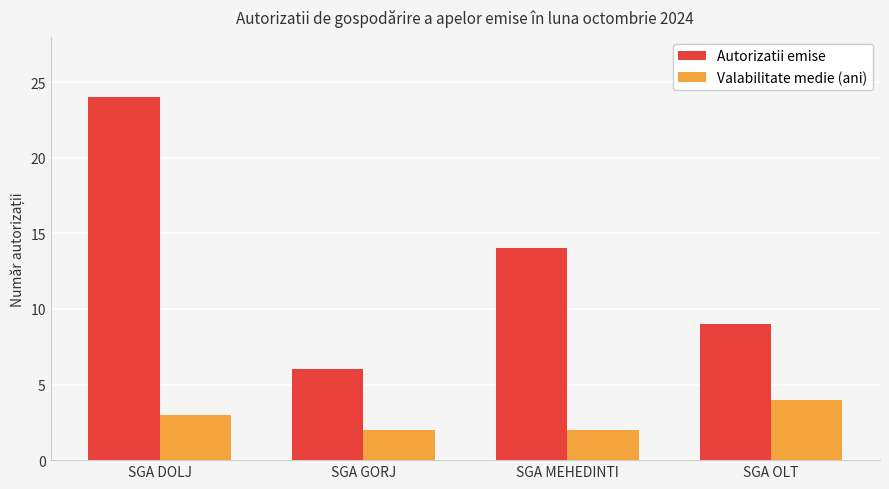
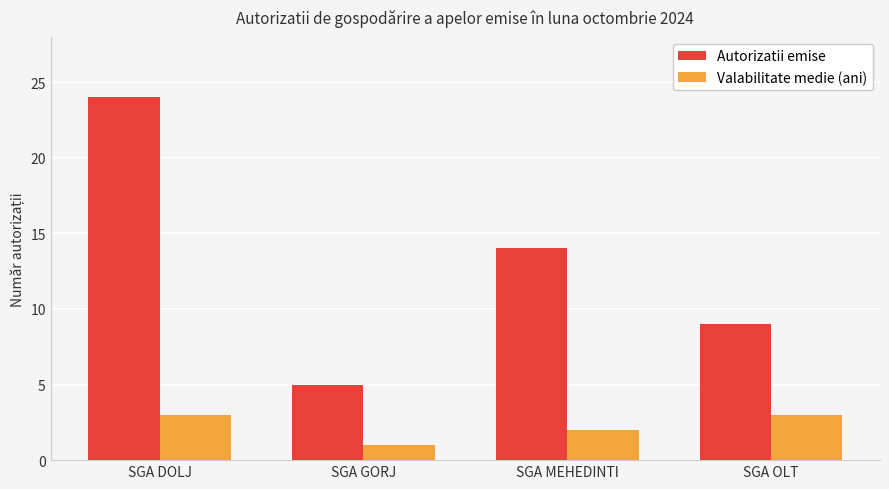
  {
    "Autorizatii emise": {
      "SGA DOLJ": 24,
-     "SGA GORJ": 6,
+     "SGA GORJ": 5,
      "SGA MEHEDINTI": 14,
      "SGA OLT": 9
    },
    "Valabilitate medie (ani)": {
      "SGA DOLJ": 3,
-     "SGA GORJ": 2,
+     "SGA GORJ": 1,
      "SGA MEHEDINTI": 2,
-     "SGA OLT": 4
+     "SGA OLT": 3
    }
  }
